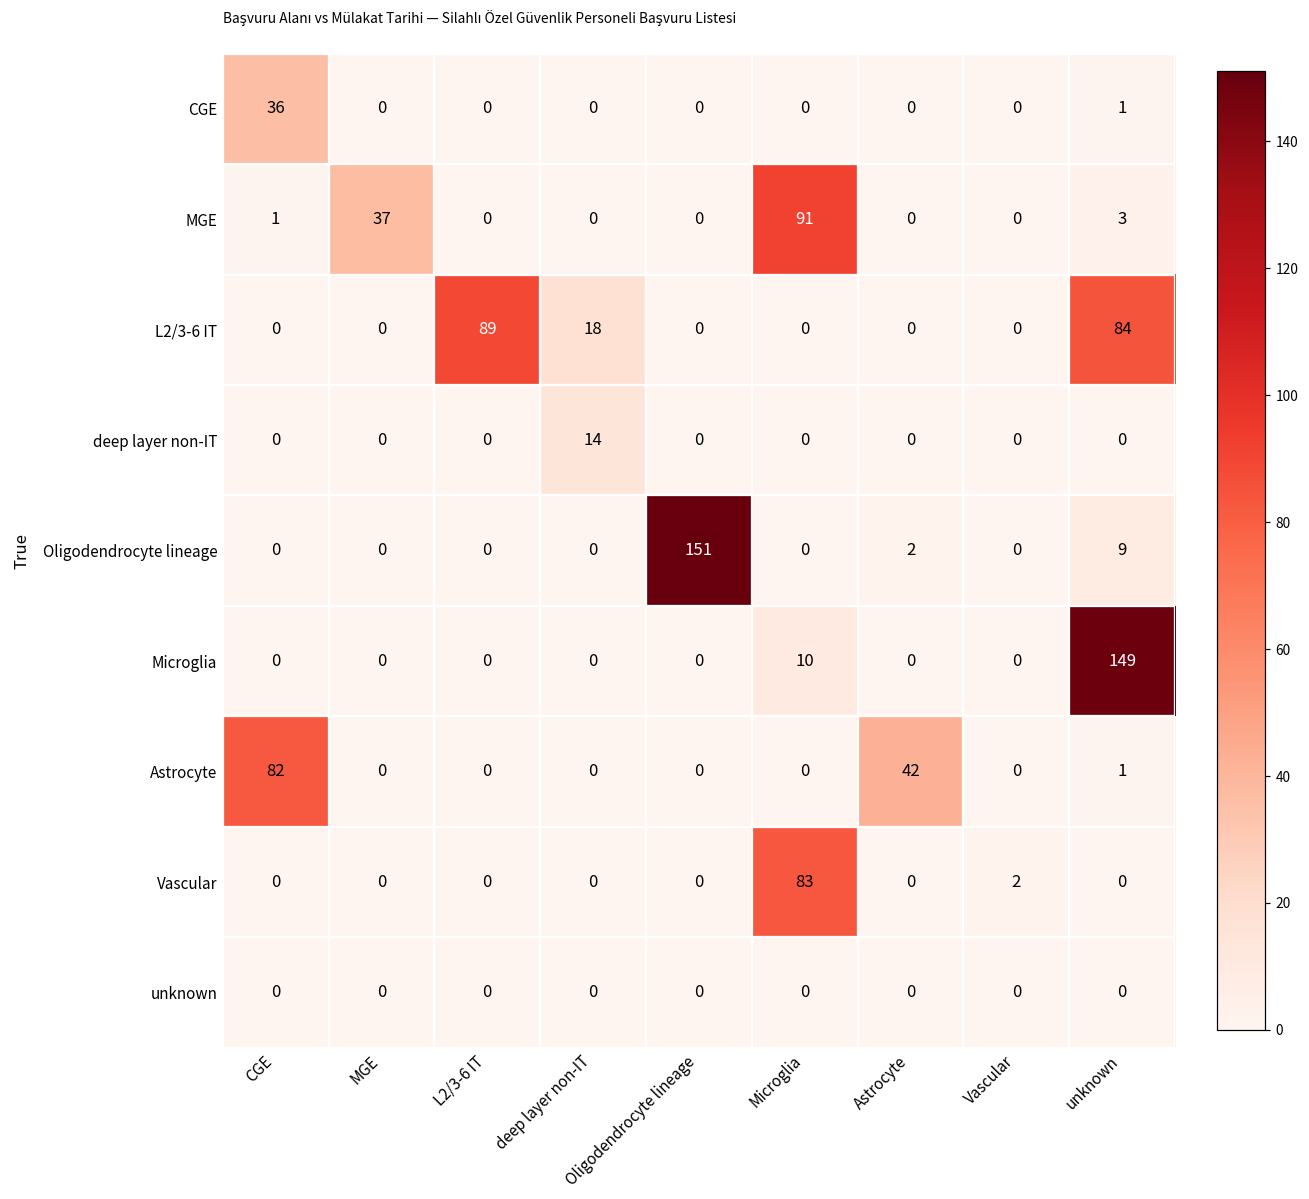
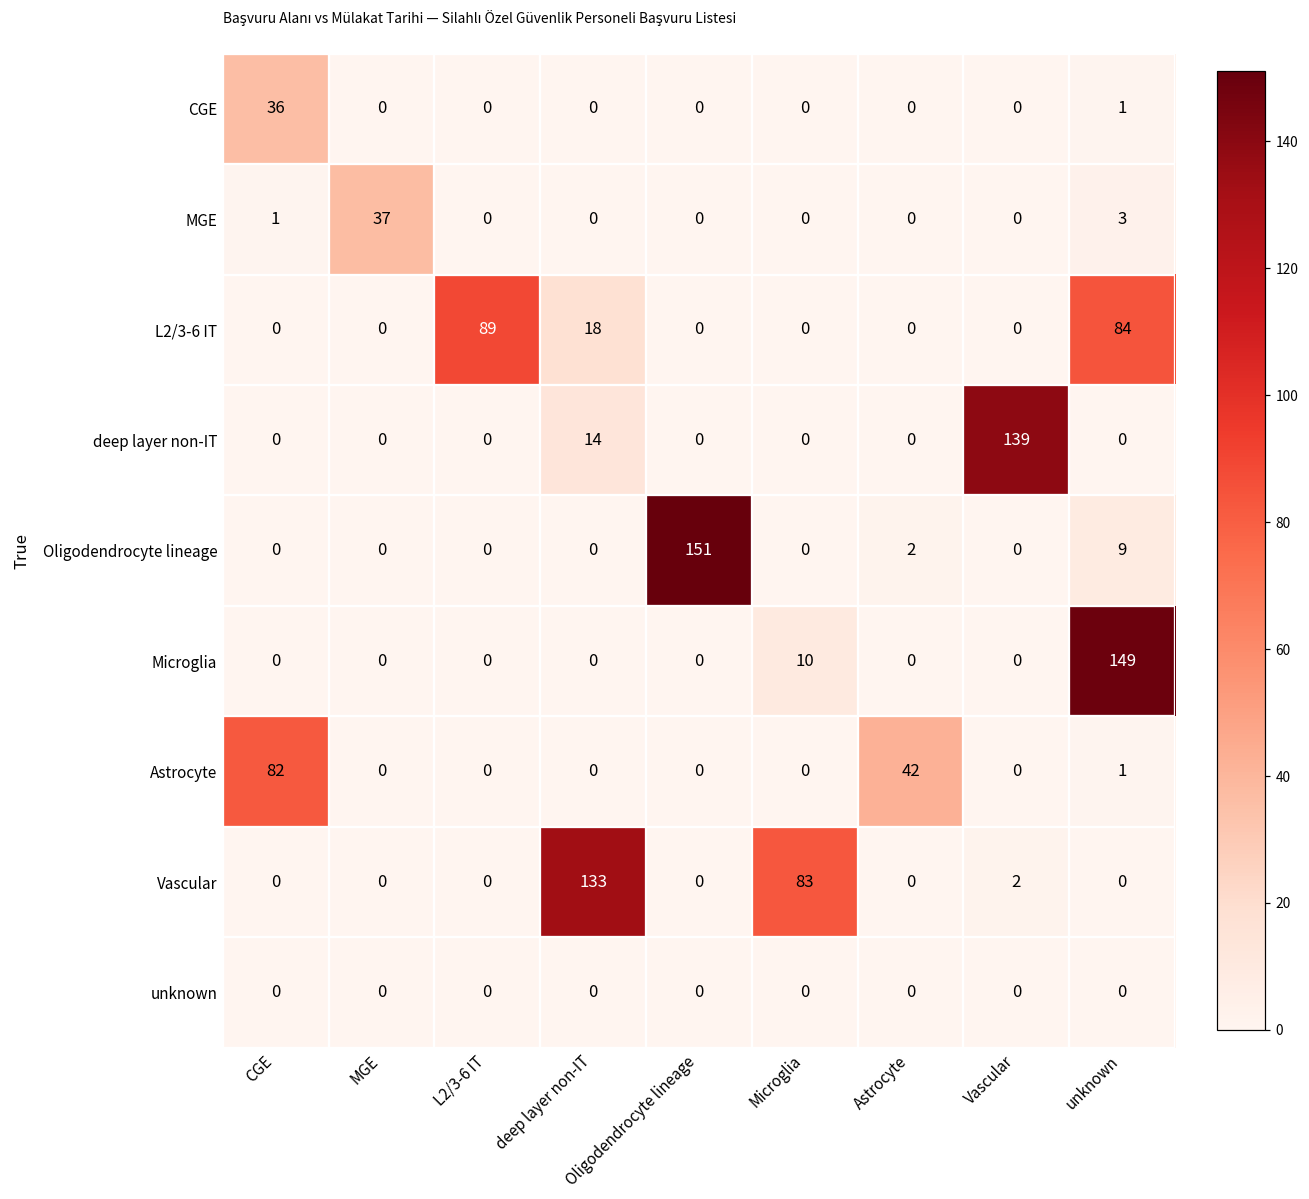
  {
    "CGE": {
      "CGE": 36,
      "MGE": 0,
      "L2/3-6 IT": 0,
      "deep layer non-IT": 0,
      "Oligodendrocyte lineage": 0,
      "Microglia": 0,
      "Astrocyte": 0,
      "Vascular": 0,
      "unknown": 1
    },
    "MGE": {
      "CGE": 1,
      "MGE": 37,
      "L2/3-6 IT": 0,
      "deep layer non-IT": 0,
      "Oligodendrocyte lineage": 0,
-     "Microglia": 91,
+     "Microglia": 0,
      "Astrocyte": 0,
      "Vascular": 0,
      "unknown": 3
    },
    "L2/3-6 IT": {
      "CGE": 0,
      "MGE": 0,
      "L2/3-6 IT": 89,
      "deep layer non-IT": 18,
      "Oligodendrocyte lineage": 0,
      "Microglia": 0,
      "Astrocyte": 0,
      "Vascular": 0,
      "unknown": 84
    },
    "deep layer non-IT": {
      "CGE": 0,
      "MGE": 0,
      "L2/3-6 IT": 0,
      "deep layer non-IT": 14,
      "Oligodendrocyte lineage": 0,
      "Microglia": 0,
      "Astrocyte": 0,
-     "Vascular": 0,
+     "Vascular": 139,
      "unknown": 0
    },
    "Oligodendrocyte lineage": {
      "CGE": 0,
      "MGE": 0,
      "L2/3-6 IT": 0,
      "deep layer non-IT": 0,
      "Oligodendrocyte lineage": 151,
      "Microglia": 0,
      "Astrocyte": 2,
      "Vascular": 0,
      "unknown": 9
    },
    "Microglia": {
      "CGE": 0,
      "MGE": 0,
      "L2/3-6 IT": 0,
      "deep layer non-IT": 0,
      "Oligodendrocyte lineage": 0,
      "Microglia": 10,
      "Astrocyte": 0,
      "Vascular": 0,
      "unknown": 149
    },
    "Astrocyte": {
      "CGE": 82,
      "MGE": 0,
      "L2/3-6 IT": 0,
      "deep layer non-IT": 0,
      "Oligodendrocyte lineage": 0,
      "Microglia": 0,
      "Astrocyte": 42,
      "Vascular": 0,
      "unknown": 1
    },
    "Vascular": {
      "CGE": 0,
      "MGE": 0,
      "L2/3-6 IT": 0,
-     "deep layer non-IT": 0,
+     "deep layer non-IT": 133,
      "Oligodendrocyte lineage": 0,
      "Microglia": 83,
      "Astrocyte": 0,
      "Vascular": 2,
      "unknown": 0
    },
    "unknown": {
      "CGE": 0,
      "MGE": 0,
      "L2/3-6 IT": 0,
      "deep layer non-IT": 0,
      "Oligodendrocyte lineage": 0,
      "Microglia": 0,
      "Astrocyte": 0,
      "Vascular": 0,
      "unknown": 0
    }
  }
